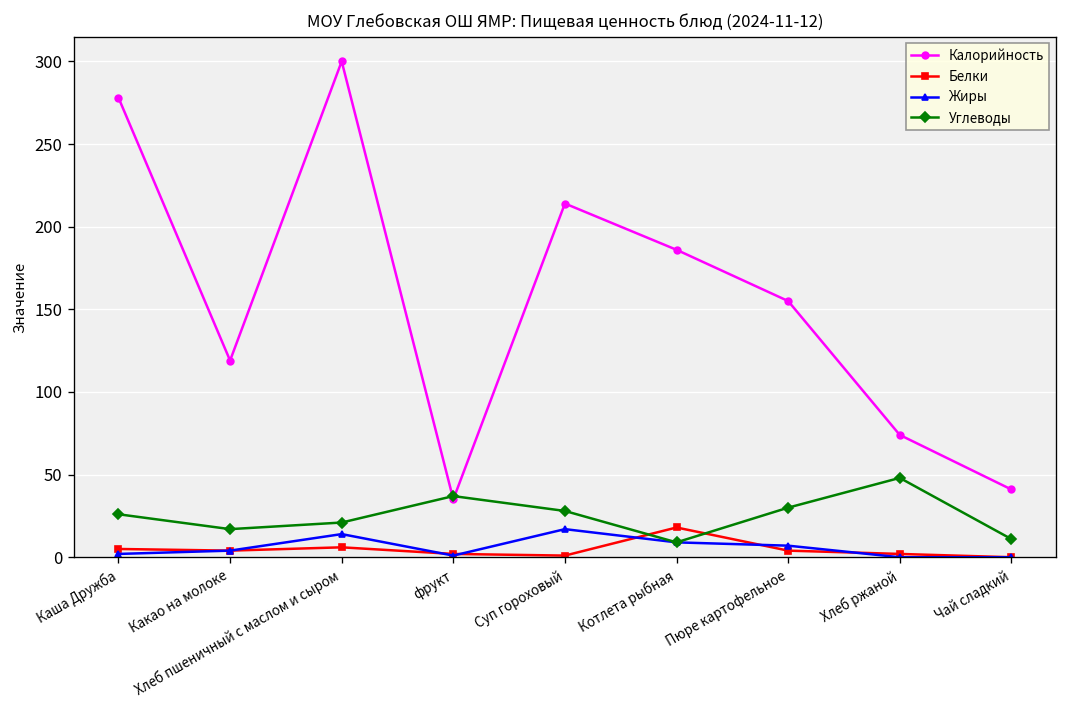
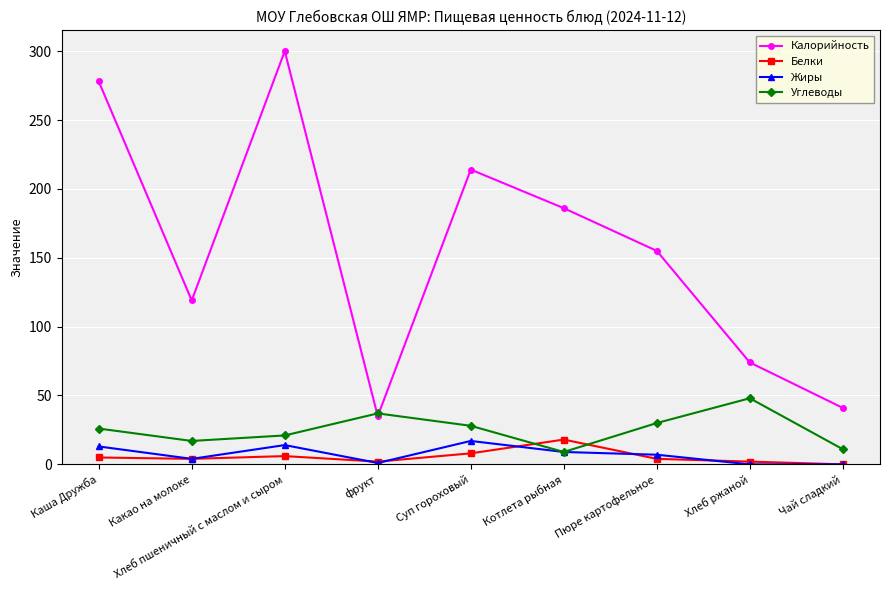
  {
    "Калорийность": {
      "Каша Дружба": 278,
      "Какао на молоке": 119,
      "Хлеб пшеничный с маслом и сыром": 300,
      "фрукт": 35,
      "Суп гороховый": 214,
      "Котлета рыбная": 186,
      "Пюре картофельное": 155,
      "Хлеб ржаной": 74,
      "Чай сладкий": 41
    },
    "Белки": {
      "Каша Дружба": 5,
      "Хлеб пшеничный с маслом и сыром": 6,
-     "Суп гороховый": 1,
+     "Суп гороховый": 8,
      "Котлета рыбная": 18,
      "Пюре картофельное": 4,
      "Хлеб ржаной": 2
    },
    "Жиры": {
-     "Каша Дружба": 2,
+     "Каша Дружба": 13,
      "Хлеб пшеничный с маслом и сыром": 14,
      "Суп гороховый": 17,
      "Пюре картофельное": 7,
      "Хлеб ржаной": 0
    },
    "Углеводы": {
      "Каша Дружба": 26,
      "Какао на молоке": 17,
      "Хлеб пшеничный с маслом и сыром": 21,
      "фрукт": 37,
      "Суп гороховый": 28,
      "Пюре картофельное": 30,
      "Хлеб ржаной": 48,
      "Чай сладкий": 11
    }
  }
